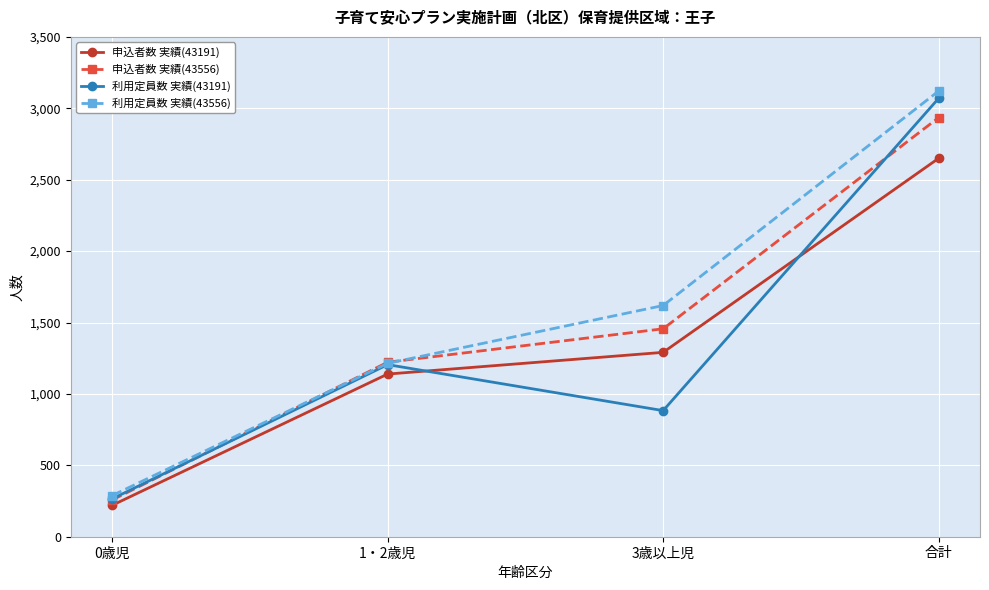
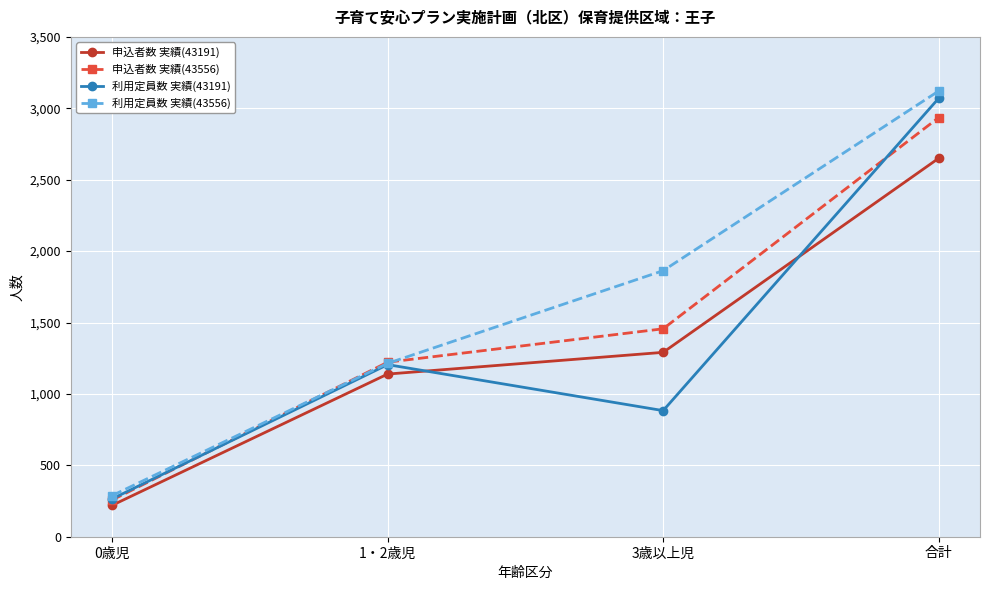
  {
    "利用定員数 実績(43191)": {
      "3歳以上児": "880",
      "合計": "3,070"
    },
    "利用定員数 実績(43556)": {
      "0歳児": "290",
-     "3歳以上児": "1,620",
+     "3歳以上児": "1,860",
      "合計": "3,120"
    }
  }
